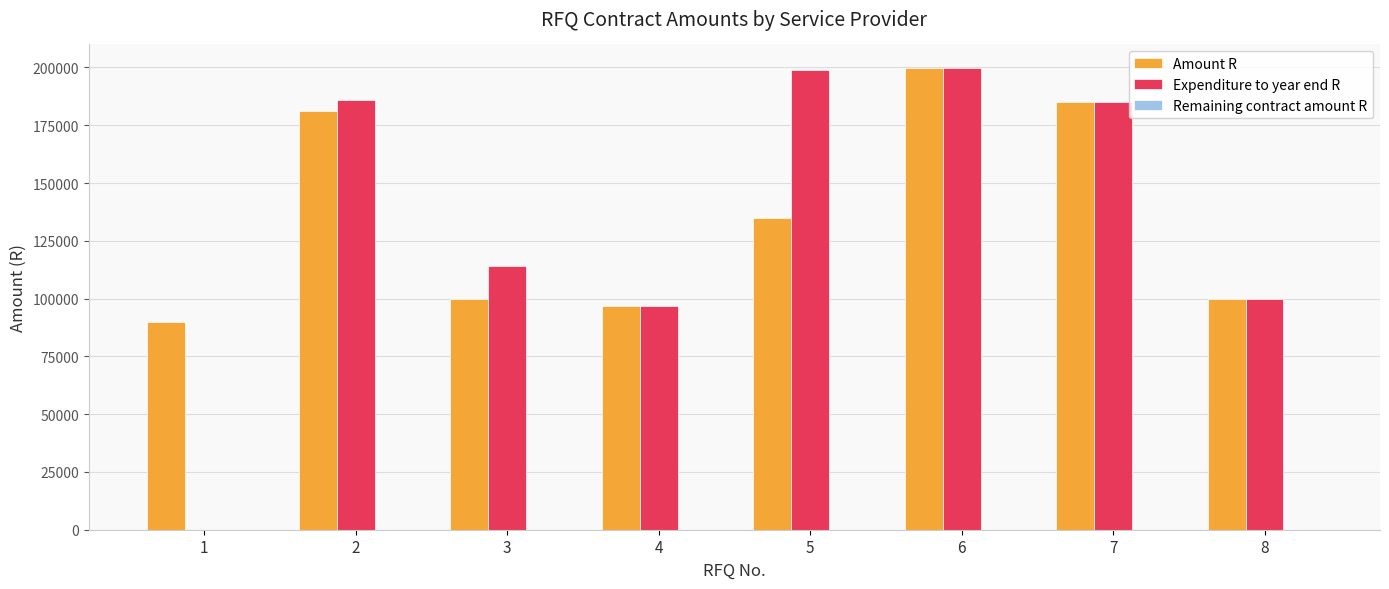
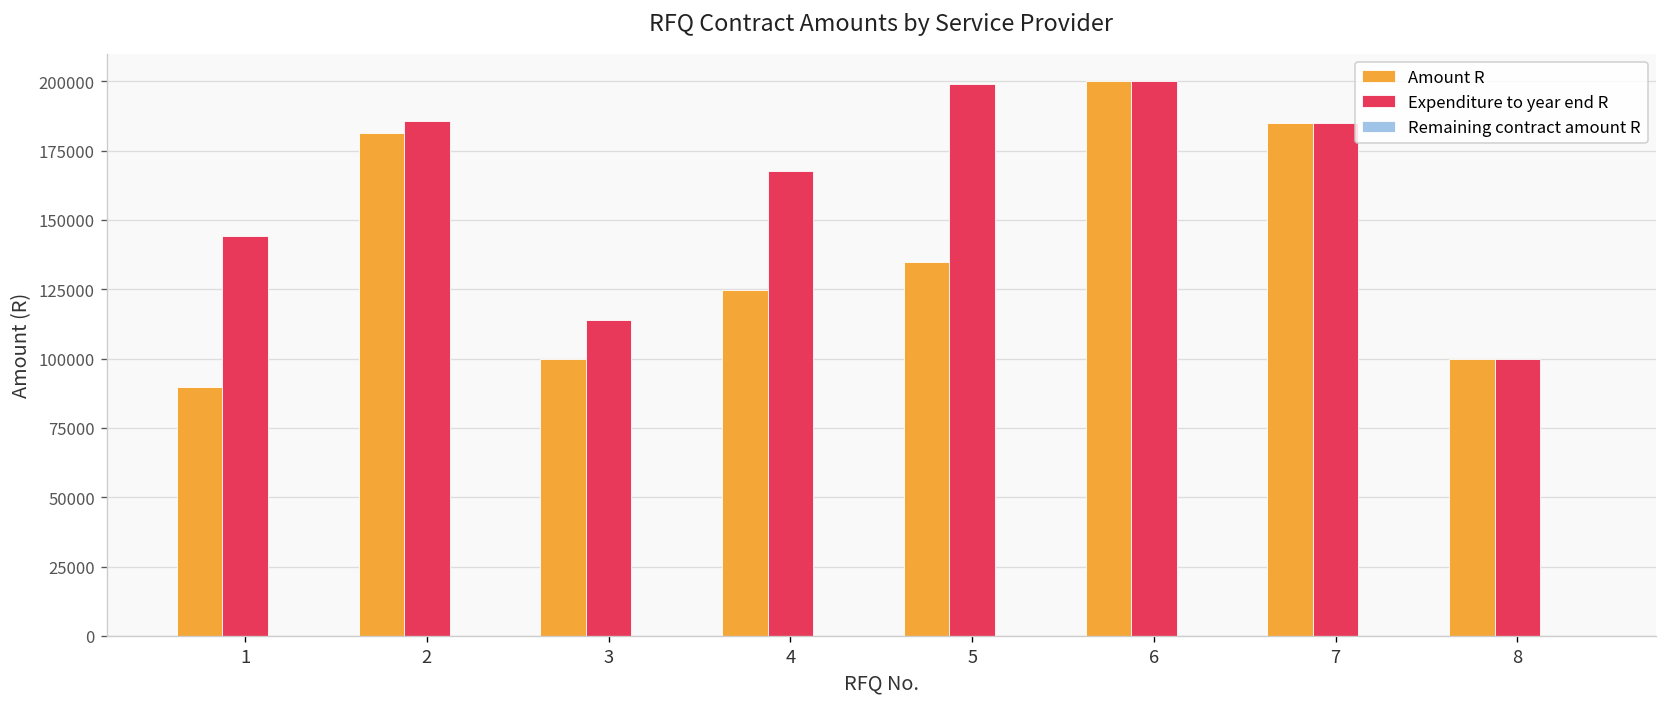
  {
    "Amount R": {
      "1": 90000,
      "2": 181000,
      "3": 100000,
-     "4": 97000,
+     "4": 125000,
      "5": 135000,
      "6": 200000,
      "7": 185000,
      "8": 100000
    },
    "Expenditure to year end R": {
-     "1": 0,
+     "1": 144000,
      "2": 186000,
      "3": 114000,
-     "4": 97000,
+     "4": 168000,
      "5": 199000,
      "6": 200000,
      "7": 185000,
      "8": 100000
    },
    "Remaining contract amount R": {
      "1": 0,
      "2": 0,
      "3": 0,
      "4": 0,
      "5": 0,
      "6": 0,
      "7": 0,
      "8": 0
    }
  }
